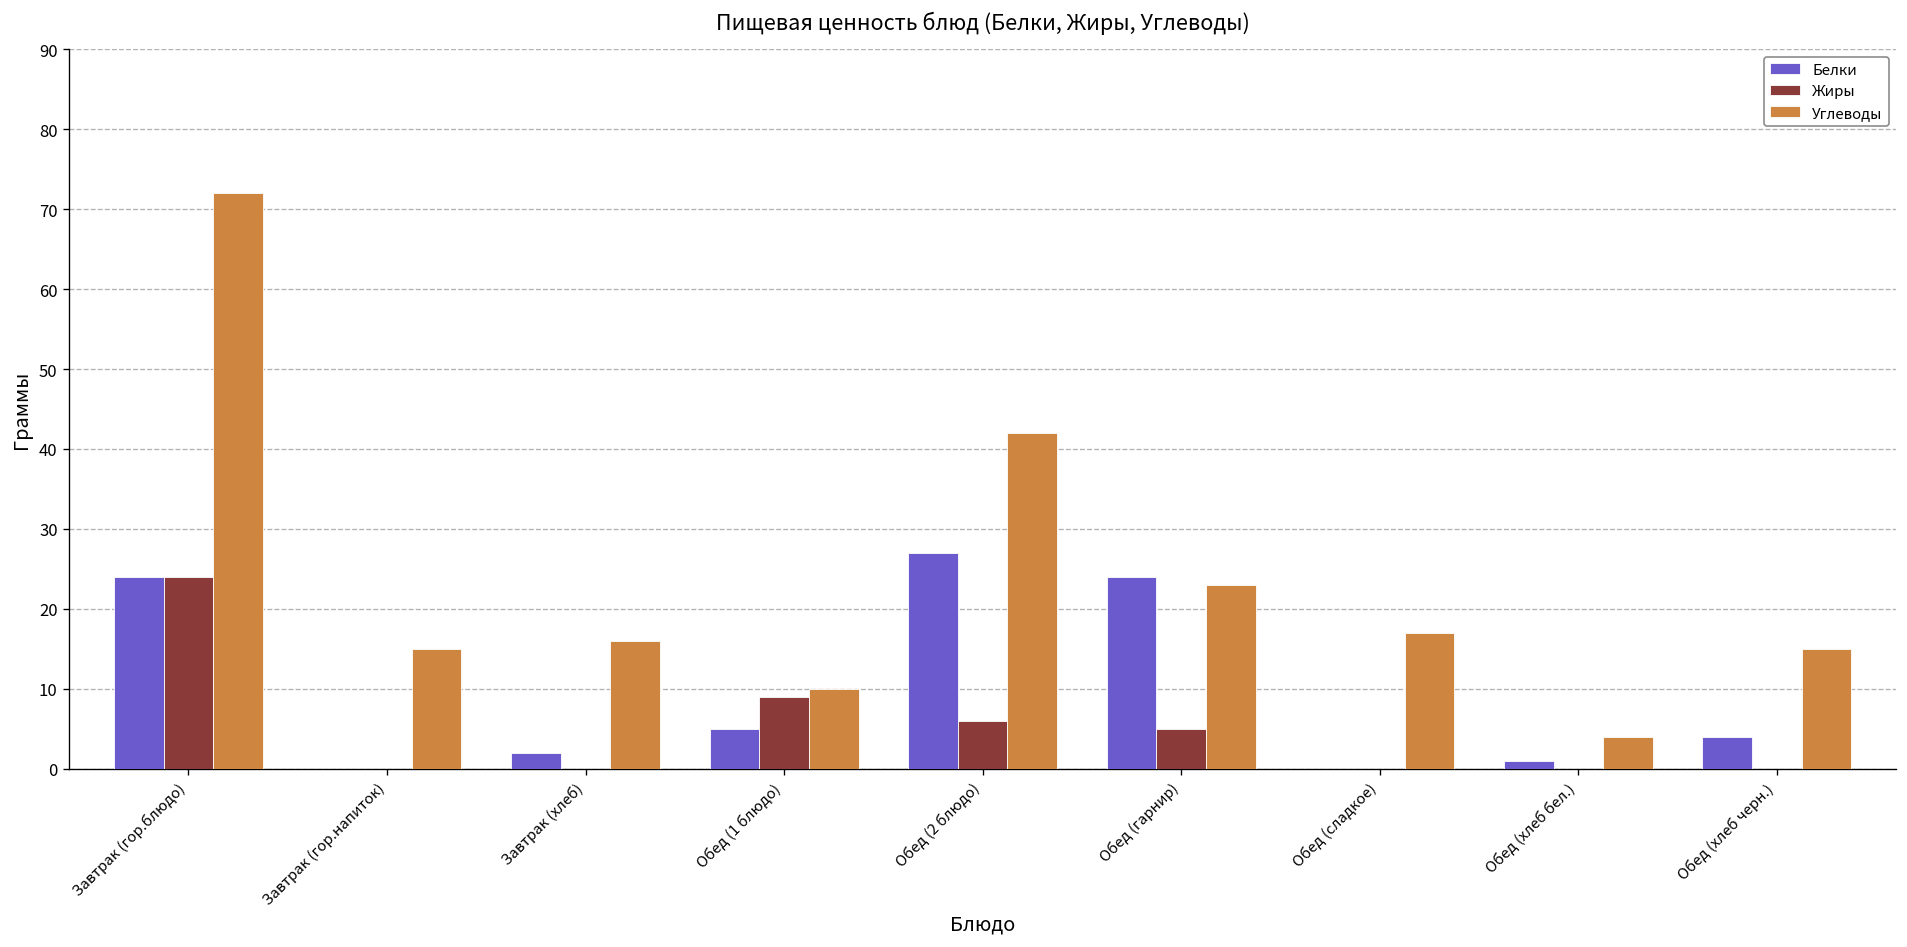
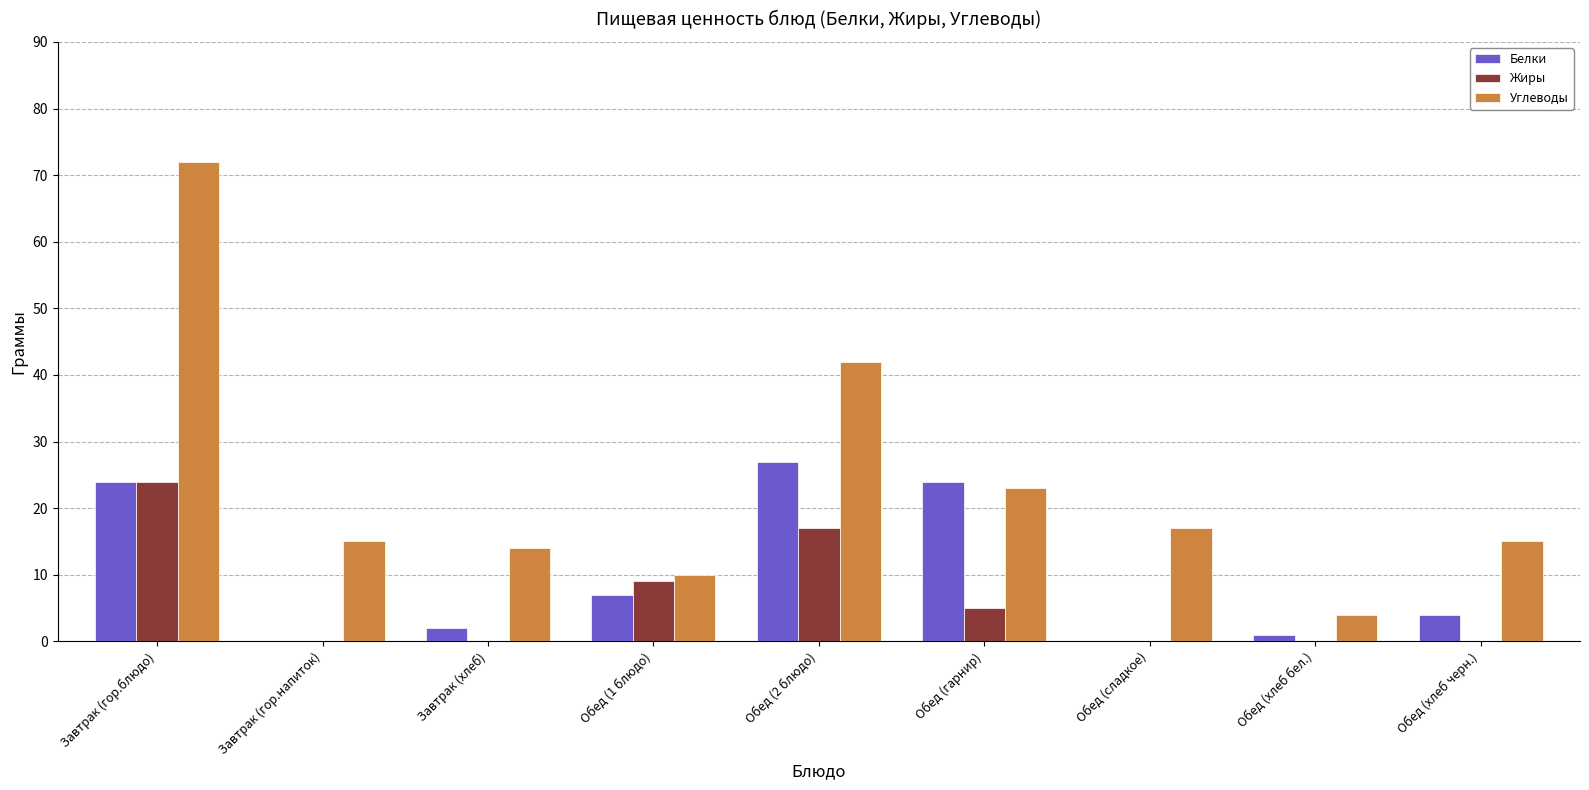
  {
    "Белки": {
      "Завтрак (гор.блюдо)": 24,
      "Завтрак (гор.напиток)": 0,
      "Завтрак (хлеб)": 2,
-     "Обед (1 блюдо)": 5,
+     "Обед (1 блюдо)": 7,
      "Обед (2 блюдо)": 27,
      "Обед (гарнир)": 24,
      "Обед (сладкое)": 0,
      "Обед (хлеб бел.)": 1,
      "Обед (хлеб черн.)": 4
    },
    "Жиры": {
      "Завтрак (гор.блюдо)": 24,
      "Завтрак (гор.напиток)": 0,
      "Завтрак (хлеб)": 0,
      "Обед (1 блюдо)": 9,
-     "Обед (2 блюдо)": 6,
+     "Обед (2 блюдо)": 17,
      "Обед (гарнир)": 5,
      "Обед (сладкое)": 0,
      "Обед (хлеб бел.)": 0,
      "Обед (хлеб черн.)": 0
    },
    "Углеводы": {
      "Завтрак (гор.блюдо)": 72,
      "Завтрак (гор.напиток)": 15,
-     "Завтрак (хлеб)": 16,
+     "Завтрак (хлеб)": 14,
      "Обед (1 блюдо)": 10,
      "Обед (2 блюдо)": 42,
      "Обед (гарнир)": 23,
      "Обед (сладкое)": 17,
      "Обед (хлеб бел.)": 4,
      "Обед (хлеб черн.)": 15
    }
  }
